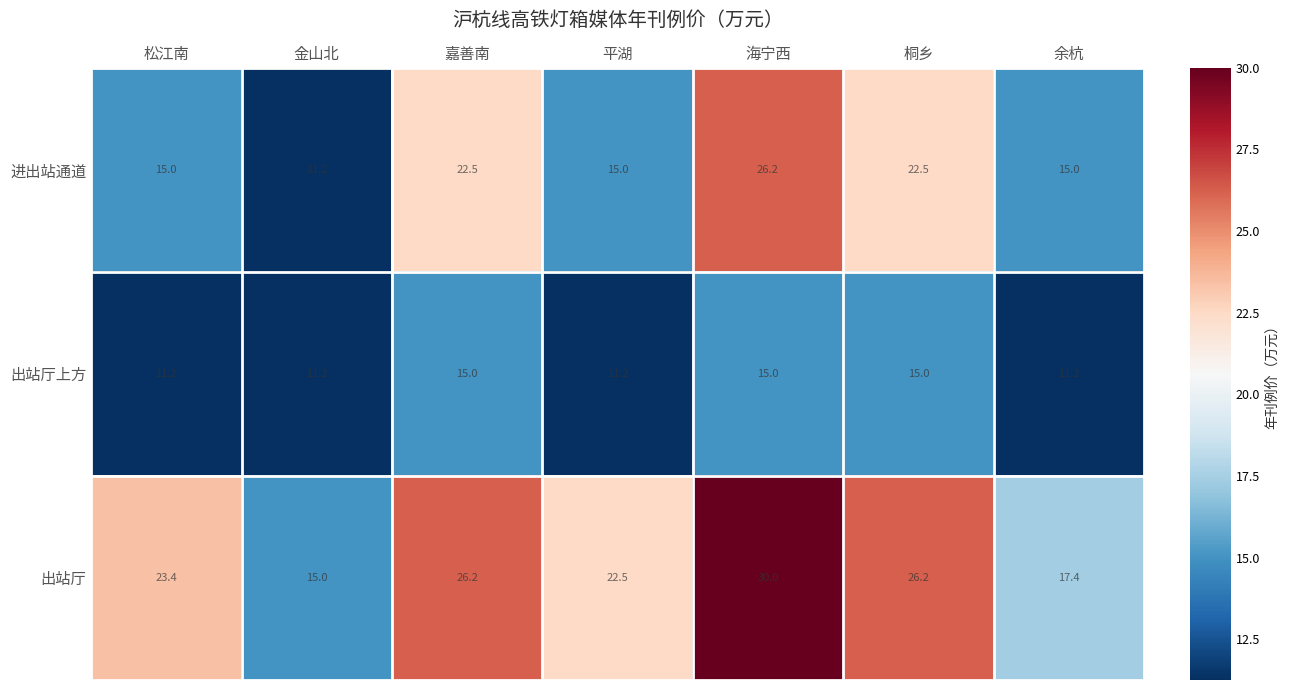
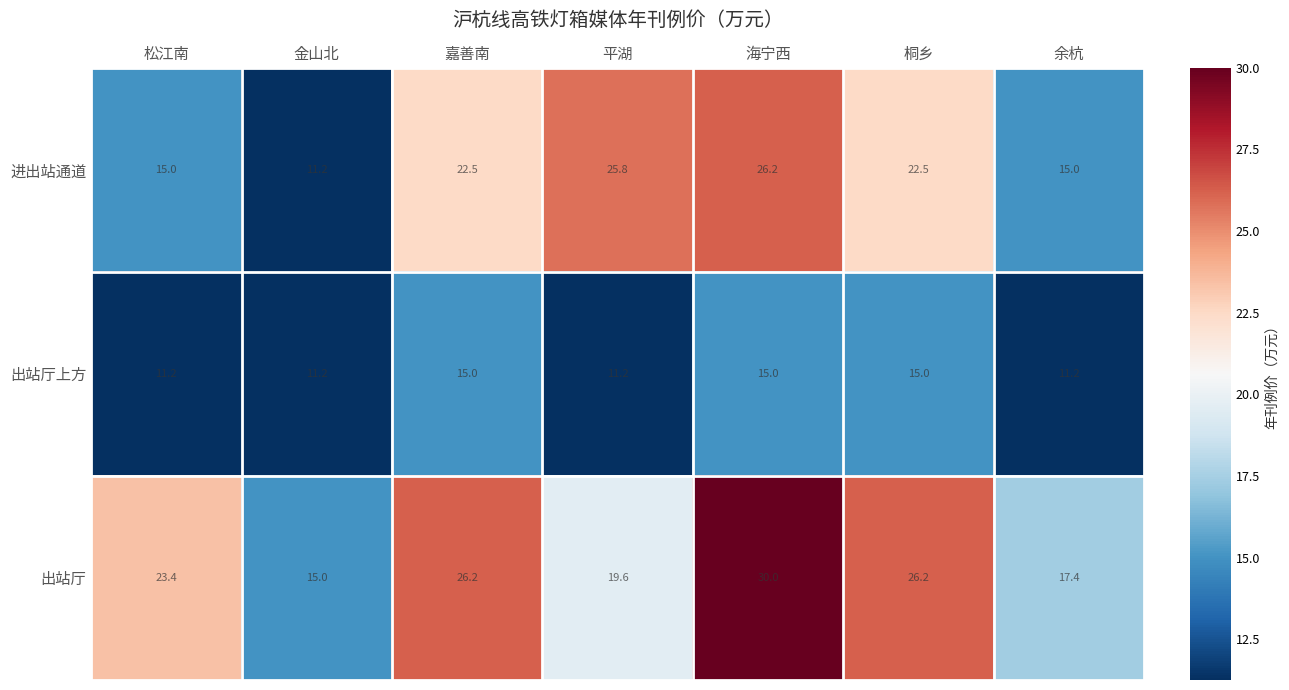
  {
    "进出站通道": {
      "松江南": 15.0,
      "嘉善南": 22.5,
-     "平湖": 15.0,
+     "平湖": 25.8,
      "海宁西": 26.2,
      "桐乡": 22.5,
      "余杭": 15.0
    },
    "出站厅上方": {
      "嘉善南": 15.0,
      "海宁西": 15.0,
      "桐乡": 15.0
    },
    "出站厅": {
      "松江南": 23.4,
      "金山北": 15.0,
      "嘉善南": 26.2,
-     "平湖": 22.5,
+     "平湖": 19.6,
      "桐乡": 26.2,
      "余杭": 17.4
    }
  }
